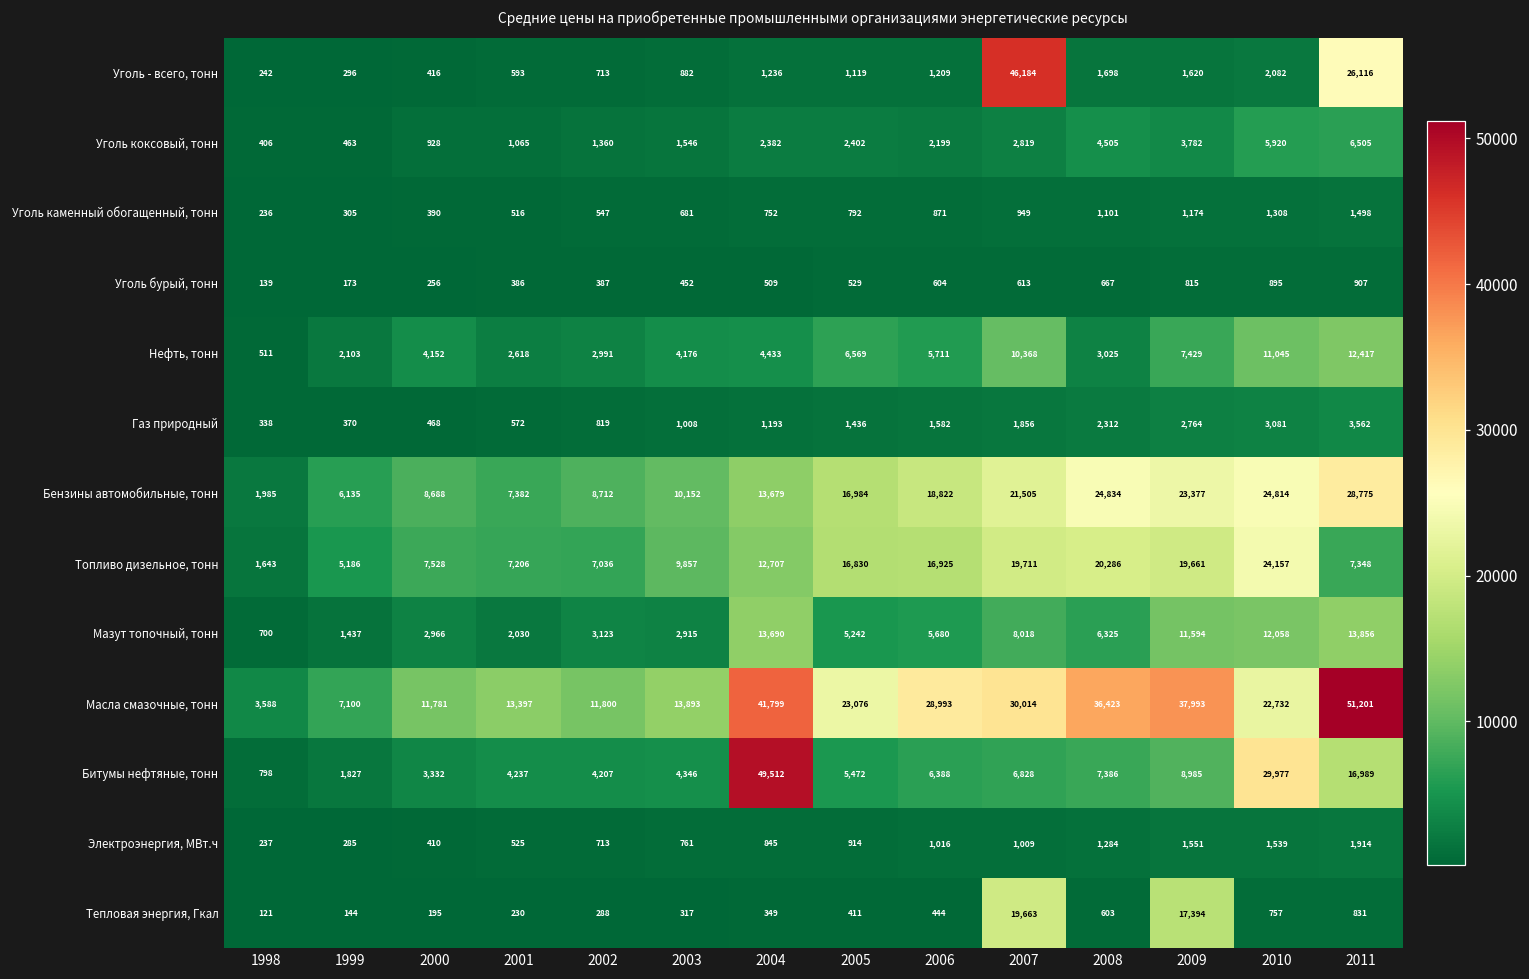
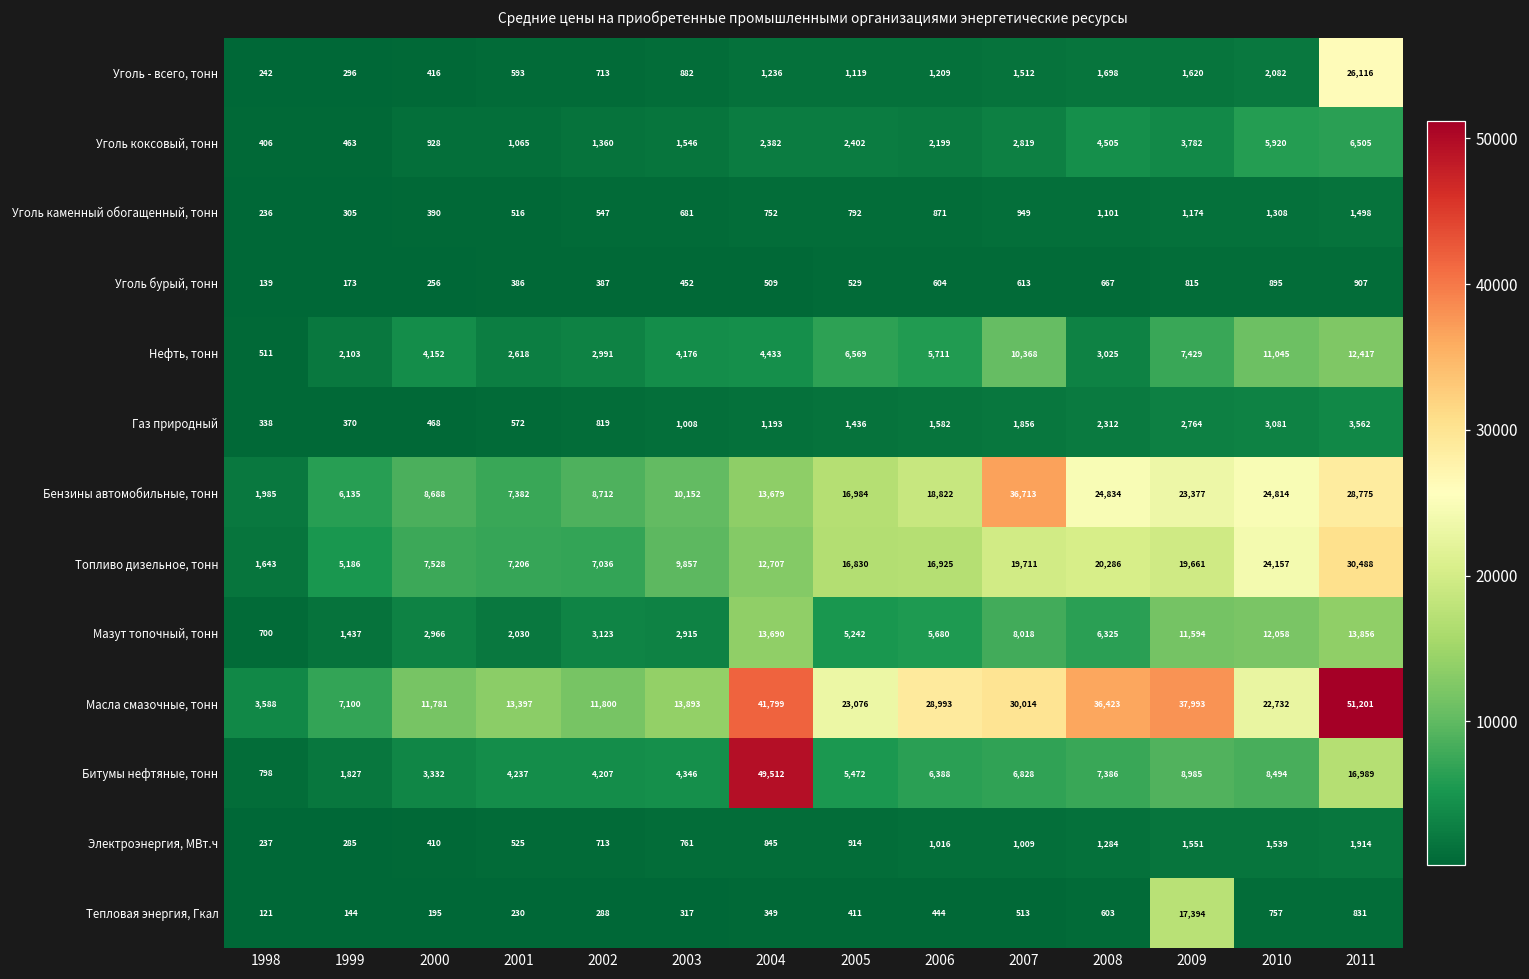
  {
    "Уголь - всего, тонн": {
      "1998": "242",
      "1999": "296",
      "2000": "416",
      "2001": "593",
      "2002": "713",
      "2003": "882",
      "2004": "1,236",
      "2005": "1,119",
      "2006": "1,209",
-     "2007": "46,184",
+     "2007": "1,512",
      "2008": "1,698",
      "2009": "1,620",
      "2010": "2,082",
      "2011": "26,116"
    },
    "Уголь коксовый, тонн": {
      "1998": "406",
      "1999": "463",
      "2000": "928",
      "2001": "1,065",
      "2002": "1,360",
      "2003": "1,546",
      "2004": "2,382",
      "2005": "2,402",
      "2006": "2,199",
      "2007": "2,819",
      "2008": "4,505",
      "2009": "3,782",
      "2010": "5,920",
      "2011": "6,505"
    },
    "Уголь каменный обогащенный, тонн": {
      "1998": "236",
      "1999": "305",
      "2000": "390",
      "2001": "516",
      "2002": "547",
      "2003": "681",
      "2004": "752",
      "2005": "792",
      "2006": "871",
      "2007": "949",
      "2008": "1,101",
      "2009": "1,174",
      "2010": "1,308",
      "2011": "1,498"
    },
    "Уголь бурый, тонн": {
      "1998": "139",
      "1999": "173",
      "2000": "256",
      "2001": "386",
      "2002": "387",
      "2003": "452",
      "2004": "509",
      "2005": "529",
      "2006": "604",
      "2007": "613",
      "2008": "667",
      "2009": "815",
      "2010": "895",
      "2011": "907"
    },
    "Нефть, тонн": {
      "1998": "511",
      "1999": "2,103",
      "2000": "4,152",
      "2001": "2,618",
      "2002": "2,991",
      "2003": "4,176",
      "2004": "4,433",
      "2005": "6,569",
      "2006": "5,711",
      "2007": "10,368",
      "2008": "3,025",
      "2009": "7,429",
      "2010": "11,045",
      "2011": "12,417"
    },
    "Газ природный": {
      "1998": "338",
      "1999": "370",
      "2000": "468",
      "2001": "572",
      "2002": "819",
      "2003": "1,008",
      "2004": "1,193",
      "2005": "1,436",
      "2006": "1,582",
      "2007": "1,856",
      "2008": "2,312",
      "2009": "2,764",
      "2010": "3,081",
      "2011": "3,562"
    },
    "Бензины автомобильные, тонн": {
      "1998": "1,985",
      "1999": "6,135",
      "2000": "8,688",
      "2001": "7,382",
      "2002": "8,712",
      "2003": "10,152",
      "2004": "13,679",
      "2005": "16,984",
      "2006": "18,822",
-     "2007": "21,505",
+     "2007": "36,713",
      "2008": "24,834",
      "2009": "23,377",
      "2010": "24,814",
      "2011": "28,775"
    },
    "Топливо дизельное, тонн": {
      "1998": "1,643",
      "1999": "5,186",
      "2000": "7,528",
      "2001": "7,206",
      "2002": "7,036",
      "2003": "9,857",
      "2004": "12,707",
      "2005": "16,830",
      "2006": "16,925",
      "2007": "19,711",
      "2008": "20,286",
      "2009": "19,661",
      "2010": "24,157",
-     "2011": "7,348"
+     "2011": "30,488"
    },
    "Мазут топочный, тонн": {
      "1998": "700",
      "1999": "1,437",
      "2000": "2,966",
      "2001": "2,030",
      "2002": "3,123",
      "2003": "2,915",
      "2004": "13,690",
      "2005": "5,242",
      "2006": "5,680",
      "2007": "8,018",
      "2008": "6,325",
      "2009": "11,594",
      "2010": "12,058",
      "2011": "13,856"
    },
    "Масла смазочные, тонн": {
      "1998": "3,588",
      "1999": "7,100",
      "2000": "11,781",
      "2001": "13,397",
      "2002": "11,800",
      "2003": "13,893",
      "2004": "41,799",
      "2005": "23,076",
      "2006": "28,993",
      "2007": "30,014",
      "2008": "36,423",
      "2009": "37,993",
      "2010": "22,732",
      "2011": "51,201"
    },
    "Битумы нефтяные, тонн": {
      "1998": "798",
      "1999": "1,827",
      "2000": "3,332",
      "2001": "4,237",
      "2002": "4,207",
      "2003": "4,346",
      "2004": "49,512",
      "2005": "5,472",
      "2006": "6,388",
      "2007": "6,828",
      "2008": "7,386",
      "2009": "8,985",
-     "2010": "29,977",
+     "2010": "8,494",
      "2011": "16,989"
    },
    "Электроэнергия, МВт.ч": {
      "1998": "237",
      "1999": "285",
      "2000": "410",
      "2001": "525",
      "2002": "713",
      "2003": "761",
      "2004": "845",
      "2005": "914",
      "2006": "1,016",
      "2007": "1,009",
      "2008": "1,284",
      "2009": "1,551",
      "2010": "1,539",
      "2011": "1,914"
    },
    "Тепловая энергия, Гкал": {
      "1998": "121",
      "1999": "144",
      "2000": "195",
      "2001": "230",
      "2002": "288",
      "2003": "317",
      "2004": "349",
      "2005": "411",
      "2006": "444",
-     "2007": "19,663",
+     "2007": "513",
      "2008": "603",
      "2009": "17,394",
      "2010": "757",
      "2011": "831"
    }
  }
